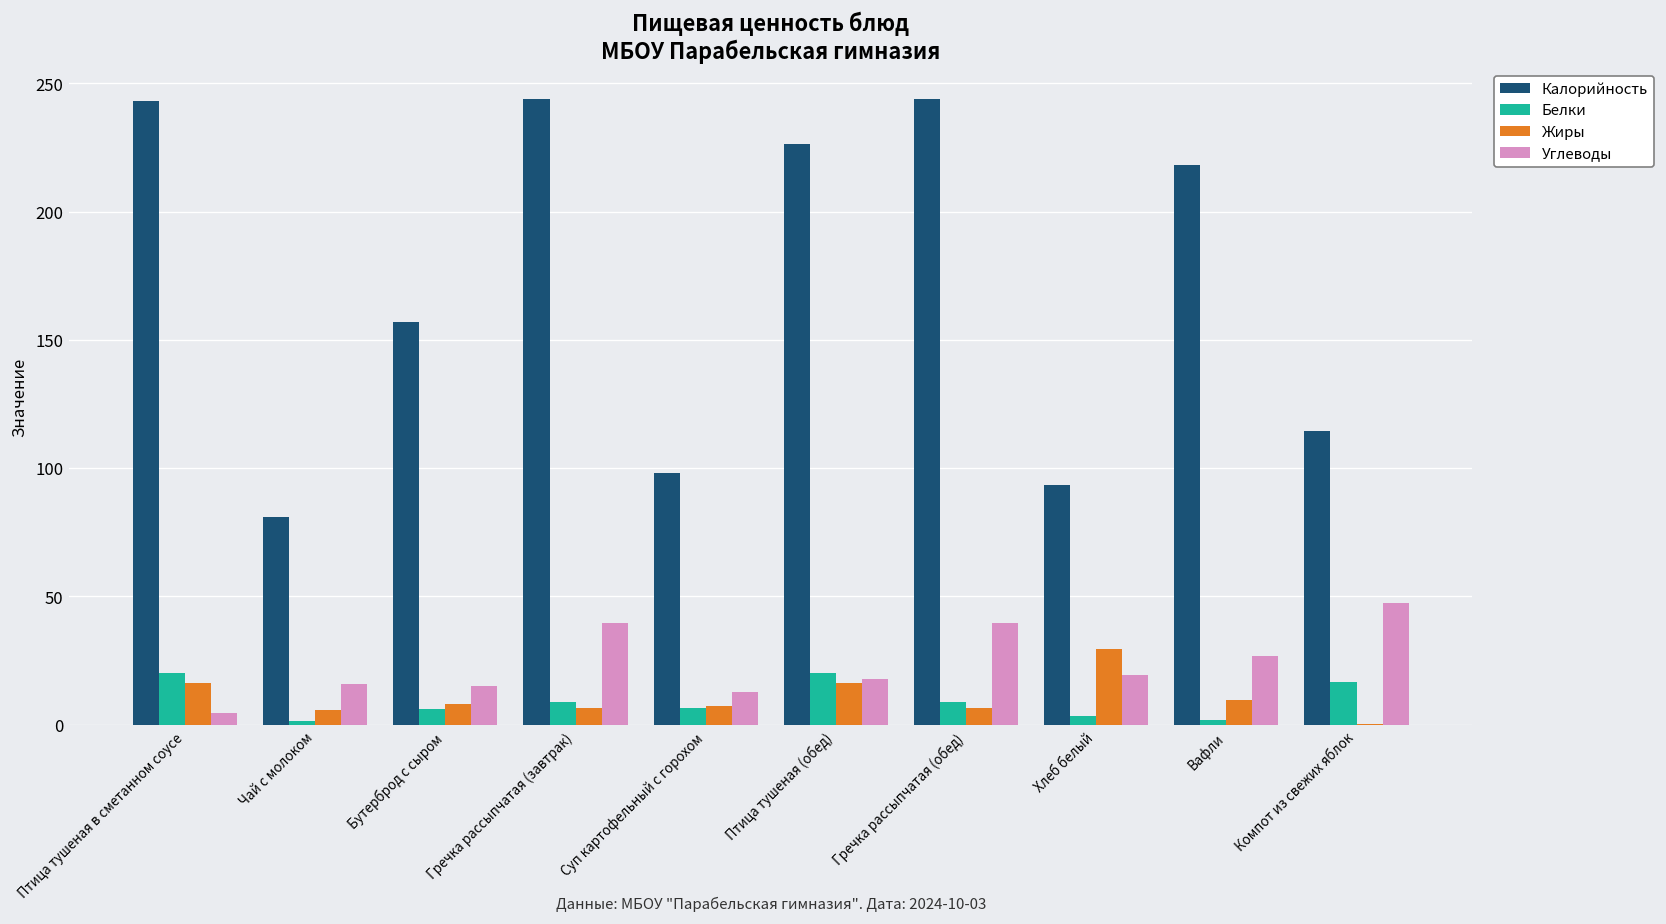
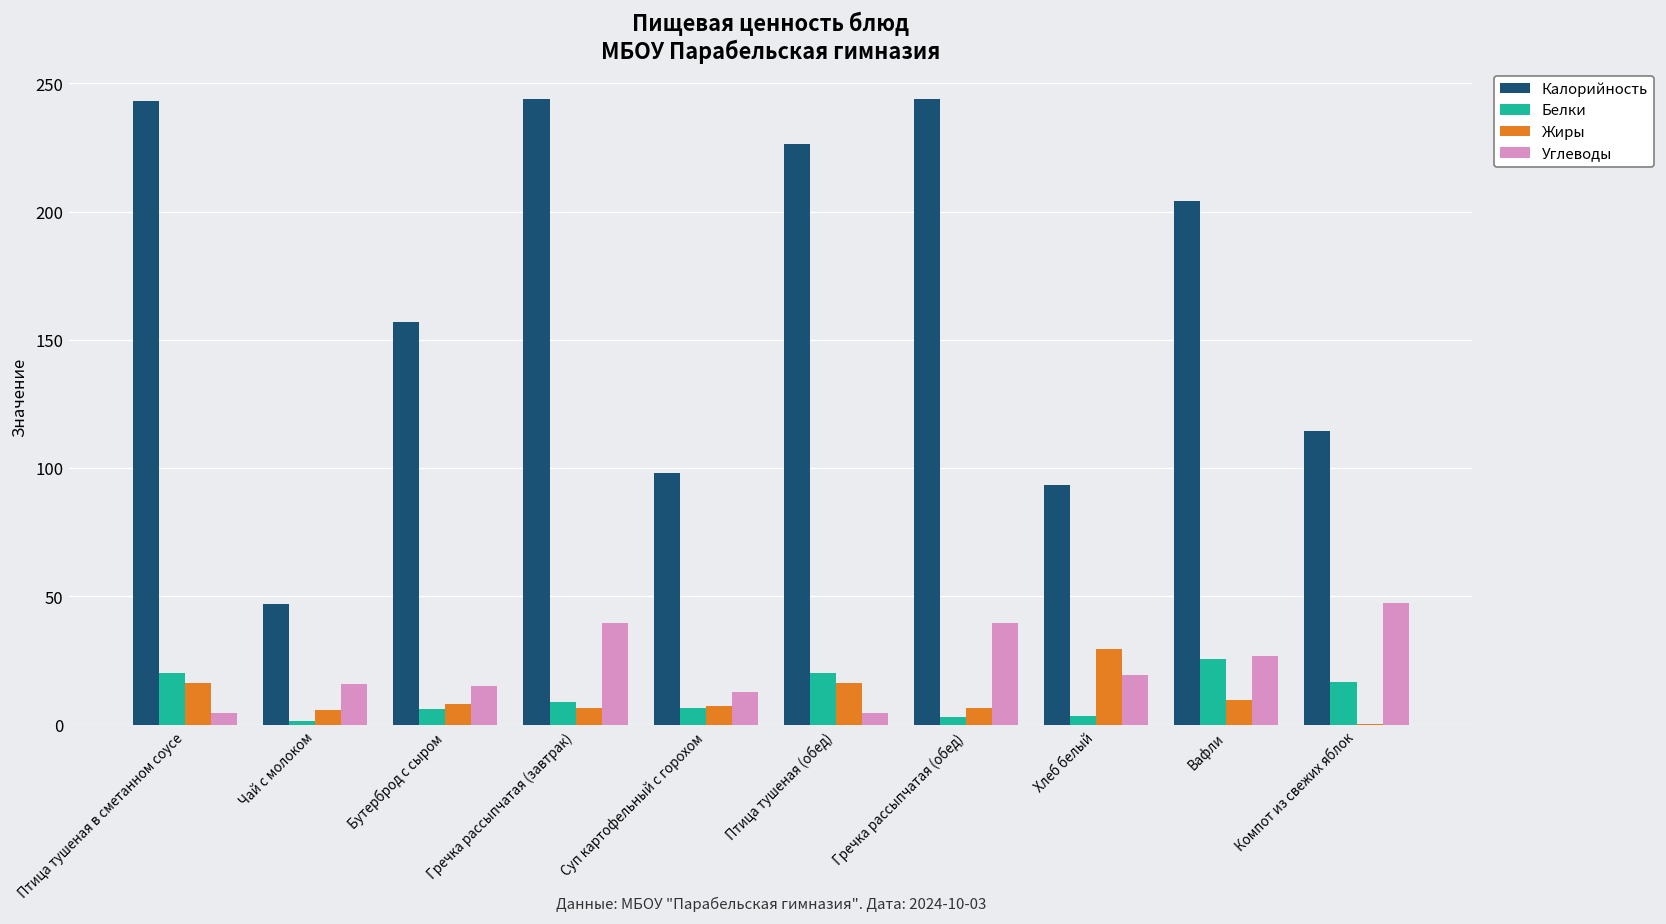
  {
    "Калорийность": {
      "Птица тушеная в сметанном соусе": 243,
-     "Чай с молоком": 81,
+     "Чай с молоком": 47,
      "Бутерброд с сыром": 157,
      "Гречка рассыпчатая (завтрак)": 244,
      "Суп картофельный с горохом": 98,
      "Птица тушеная (обед)": 226,
      "Гречка рассыпчатая (обед)": 244,
      "Хлеб белый": 94,
-     "Вафли": 218,
+     "Вафли": 204,
      "Компот из свежих яблок": 115
    },
    "Белки": {
      "Птица тушеная в сметанном соусе": 20,
      "Чай с молоком": 2,
      "Бутерброд с сыром": 6,
      "Гречка рассыпчатая (завтрак)": 9,
      "Суп картофельный с горохом": 7,
      "Птица тушеная (обед)": 20,
-     "Гречка рассыпчатая (обед)": 9,
+     "Гречка рассыпчатая (обед)": 3,
      "Хлеб белый": 3,
-     "Вафли": 2,
+     "Вафли": 26,
      "Компот из свежих яблок": 17
    },
    "Жиры": {
      "Птица тушеная в сметанном соусе": 16,
      "Чай с молоком": 6,
      "Бутерброд с сыром": 8,
      "Гречка рассыпчатая (завтрак)": 6,
      "Суп картофельный с горохом": 7,
      "Птица тушеная (обед)": 16,
      "Гречка рассыпчатая (обед)": 6,
      "Хлеб белый": 30,
      "Вафли": 10
    },
    "Углеводы": {
      "Птица тушеная в сметанном соусе": 4,
      "Чай с молоком": 16,
      "Бутерброд с сыром": 15,
      "Гречка рассыпчатая (завтрак)": 40,
      "Суп картофельный с горохом": 13,
-     "Птица тушеная (обед)": 18,
+     "Птица тушеная (обед)": 4,
      "Гречка рассыпчатая (обед)": 40,
      "Хлеб белый": 19,
      "Вафли": 27,
      "Компот из свежих яблок": 47
    }
  }
